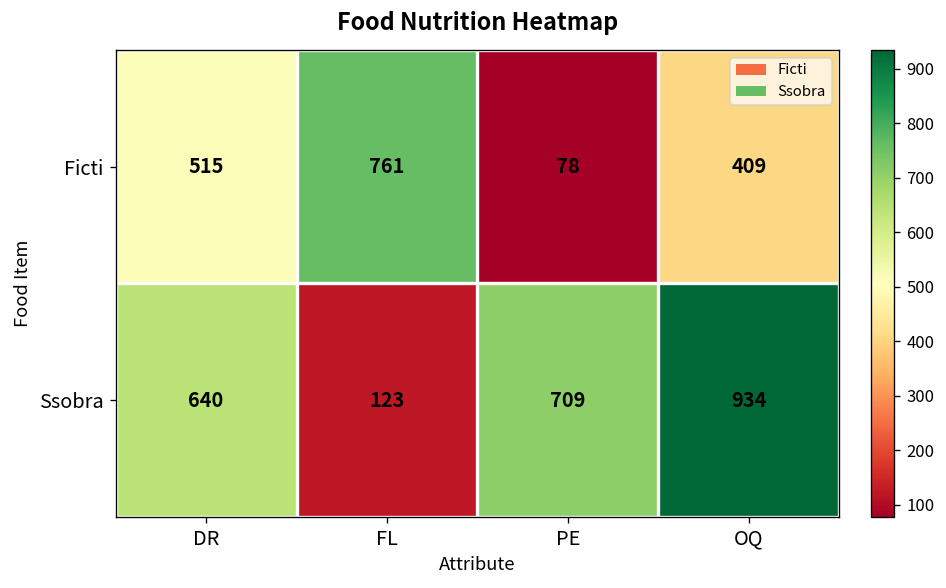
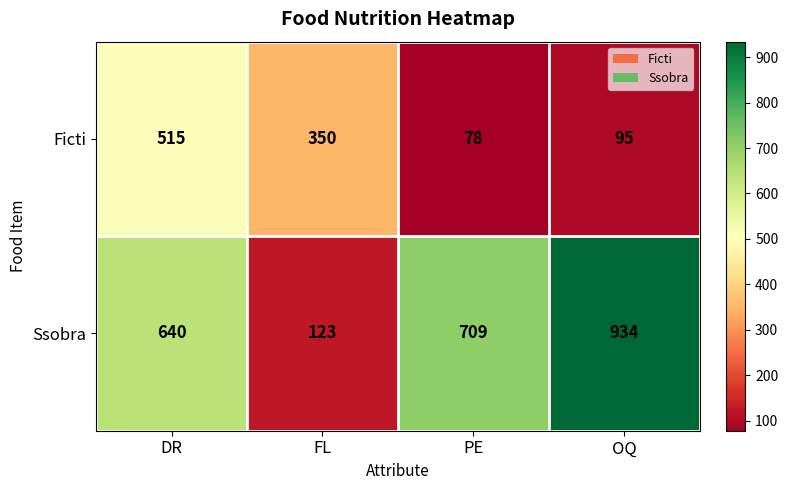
  {
    "Ficti": {
      "DR": 515,
-     "FL": 761,
+     "FL": 350,
      "PE": 78,
-     "OQ": 409
+     "OQ": 95
    },
    "Ssobra": {
      "DR": 640,
      "FL": 123,
      "PE": 709,
      "OQ": 934
    }
  }
